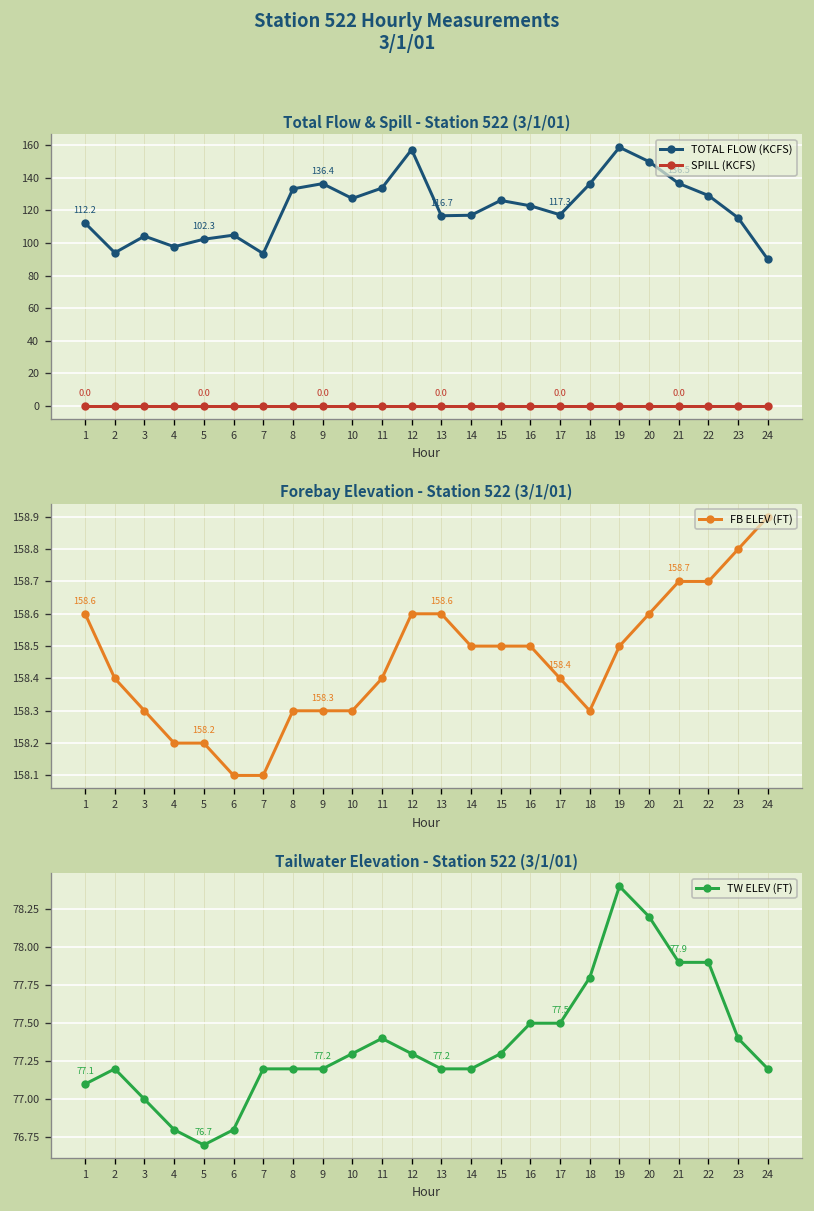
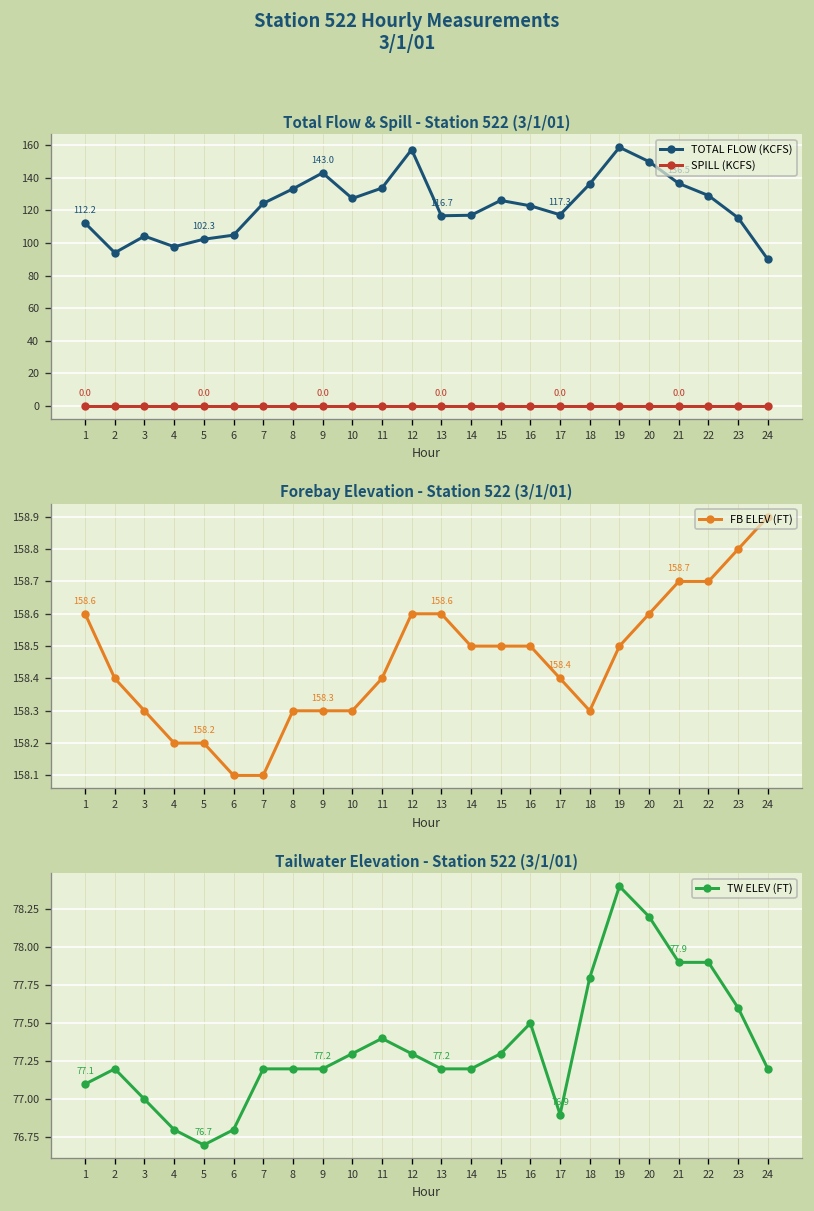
  {
    "Total Flow & Spill - Station 522 (3/1/01)": {
      "TOTAL FLOW (KCFS)": {
        "1": 112.2,
        "5": 102.3,
-       "7": 94,
-       "9": 136.4,
+       "7": 124,
+       "9": 143.0,
        "13": 116.7,
        "17": 117.3
      },
      "SPILL (KCFS)": {
        "1": 0.0,
        "5": 0.0,
        "9": 0.0,
        "13": 0.0,
        "17": 0.0,
        "21": 0.0
      }
    },
    "Forebay Elevation - Station 522 (3/1/01)": {
      "1": 158.6,
      "5": 158.2,
      "9": 158.3,
      "13": 158.6,
      "17": 158.4,
      "21": 158.7
    },
    "Tailwater Elevation - Station 522 (3/1/01)": {
      "1": 77.1,
      "5": 76.7,
      "9": 77.2,
      "13": 77.2,
-     "17": 77.5,
+     "17": 76.9,
      "21": 77.9,
-     "23": 77.4
+     "23": 77.6
    }
  }
